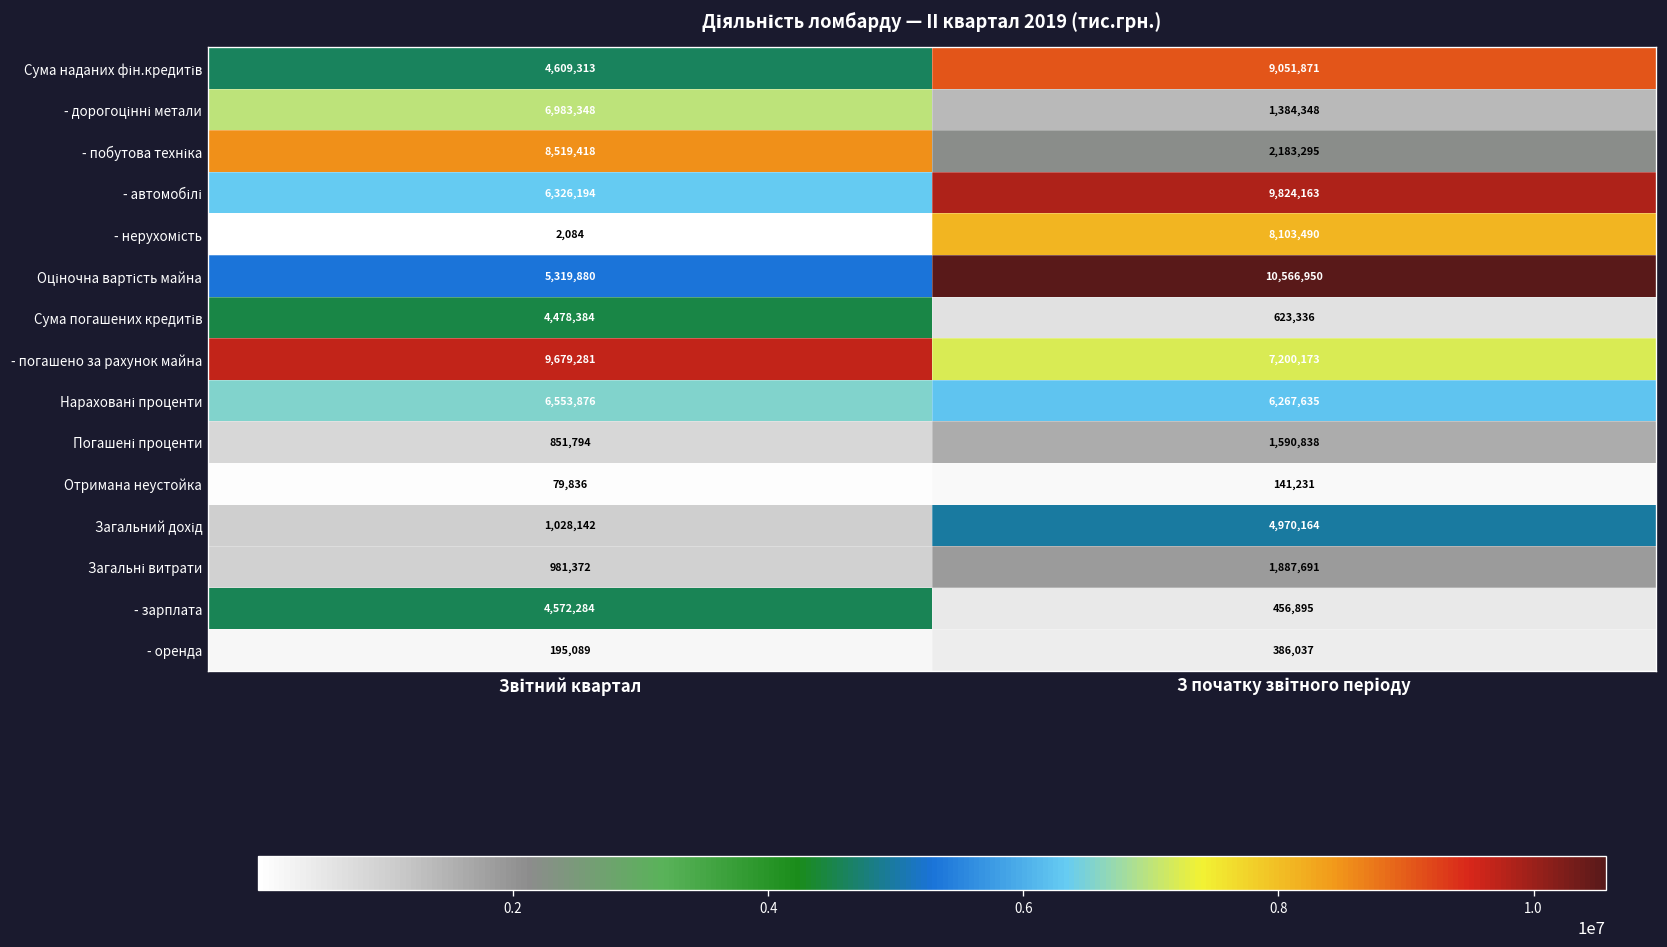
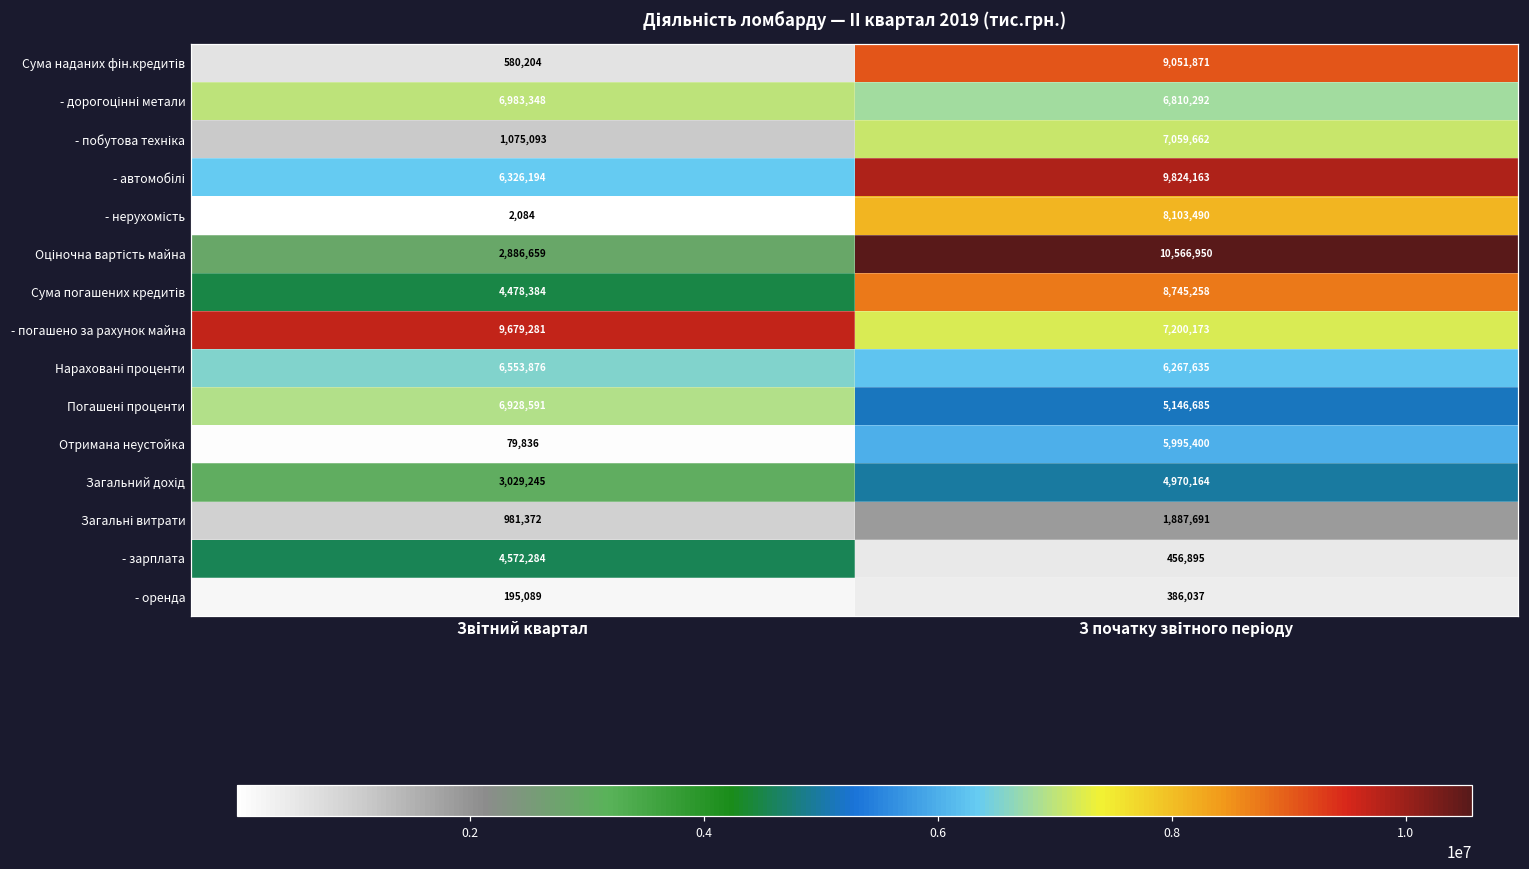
  {
    "Сума наданих фін.кредитів": {
-     "Звітний квартал": "4,609,313",
+     "Звітний квартал": "580,204",
      "З початку звітного періоду": "9,051,871"
    },
    "- дорогоцінні метали": {
      "Звітний квартал": "6,983,348",
-     "З початку звітного періоду": "1,384,348"
+     "З початку звітного періоду": "6,810,292"
    },
    "- побутова техніка": {
-     "Звітний квартал": "8,519,418",
-     "З початку звітного періоду": "2,183,295"
+     "Звітний квартал": "1,075,093",
+     "З початку звітного періоду": "7,059,662"
    },
    "- автомобілі": {
      "Звітний квартал": "6,326,194",
      "З початку звітного періоду": "9,824,163"
    },
    "- нерухомість": {
      "Звітний квартал": "2,084",
      "З початку звітного періоду": "8,103,490"
    },
    "Оціночна вартість майна": {
-     "Звітний квартал": "5,319,880",
+     "Звітний квартал": "2,886,659",
      "З початку звітного періоду": "10,566,950"
    },
    "Сума погашених кредитів": {
      "Звітний квартал": "4,478,384",
-     "З початку звітного періоду": "623,336"
+     "З початку звітного періоду": "8,745,258"
    },
    "- погашено за рахунок майна": {
      "Звітний квартал": "9,679,281",
      "З початку звітного періоду": "7,200,173"
    },
    "Нараховані проценти": {
      "Звітний квартал": "6,553,876",
      "З початку звітного періоду": "6,267,635"
    },
    "Погашені проценти": {
-     "Звітний квартал": "851,794",
-     "З початку звітного періоду": "1,590,838"
+     "Звітний квартал": "6,928,591",
+     "З початку звітного періоду": "5,146,685"
    },
    "Отримана неустойка": {
      "Звітний квартал": "79,836",
-     "З початку звітного періоду": "141,231"
+     "З початку звітного періоду": "5,995,400"
    },
    "Загальний дохід": {
-     "Звітний квартал": "1,028,142",
+     "Звітний квартал": "3,029,245",
      "З початку звітного періоду": "4,970,164"
    },
    "Загальні витрати": {
      "Звітний квартал": "981,372",
      "З початку звітного періоду": "1,887,691"
    },
    "- зарплата": {
      "Звітний квартал": "4,572,284",
      "З початку звітного періоду": "456,895"
    },
    "- оренда": {
      "Звітний квартал": "195,089",
      "З початку звітного періоду": "386,037"
    }
  }
